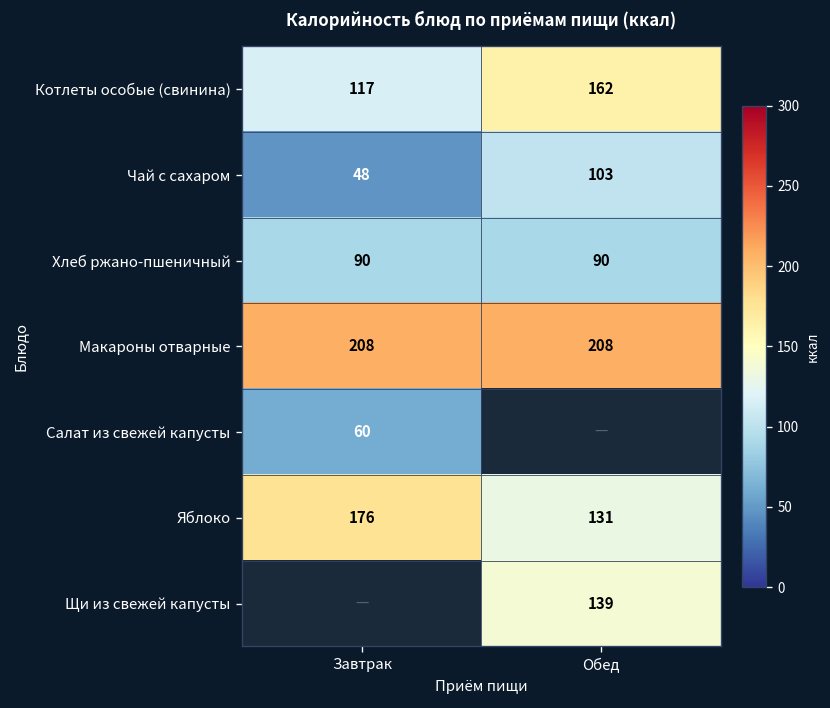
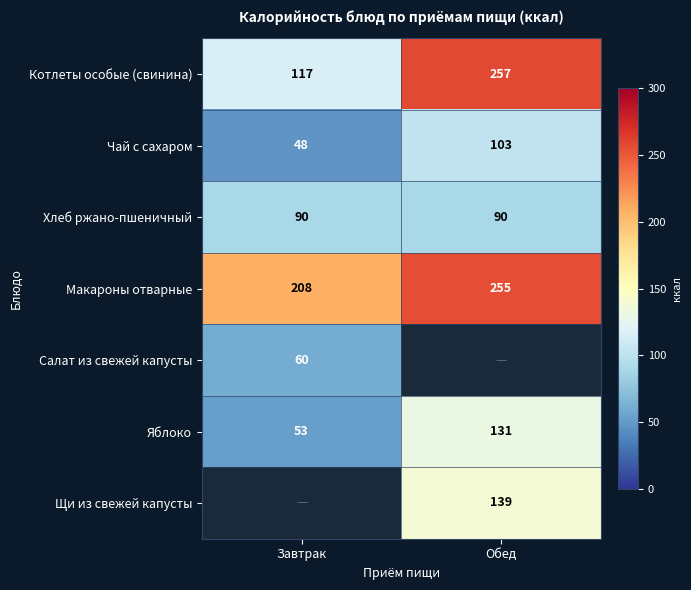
  {
    "Котлеты особые (свинина)": {
      "Завтрак": 117,
-     "Обед": 162
+     "Обед": 257
    },
    "Чай с сахаром": {
      "Завтрак": 48,
      "Обед": 103
    },
    "Хлеб ржано-пшеничный": {
      "Завтрак": 90,
      "Обед": 90
    },
    "Макароны отварные": {
      "Завтрак": 208,
-     "Обед": 208
+     "Обед": 255
    },
    "Салат из свежей капусты": {
      "Завтрак": 60
    },
    "Яблоко": {
-     "Завтрак": 176,
+     "Завтрак": 53,
      "Обед": 131
    },
    "Щи из свежей капусты": {
      "Обед": 139
    }
  }
